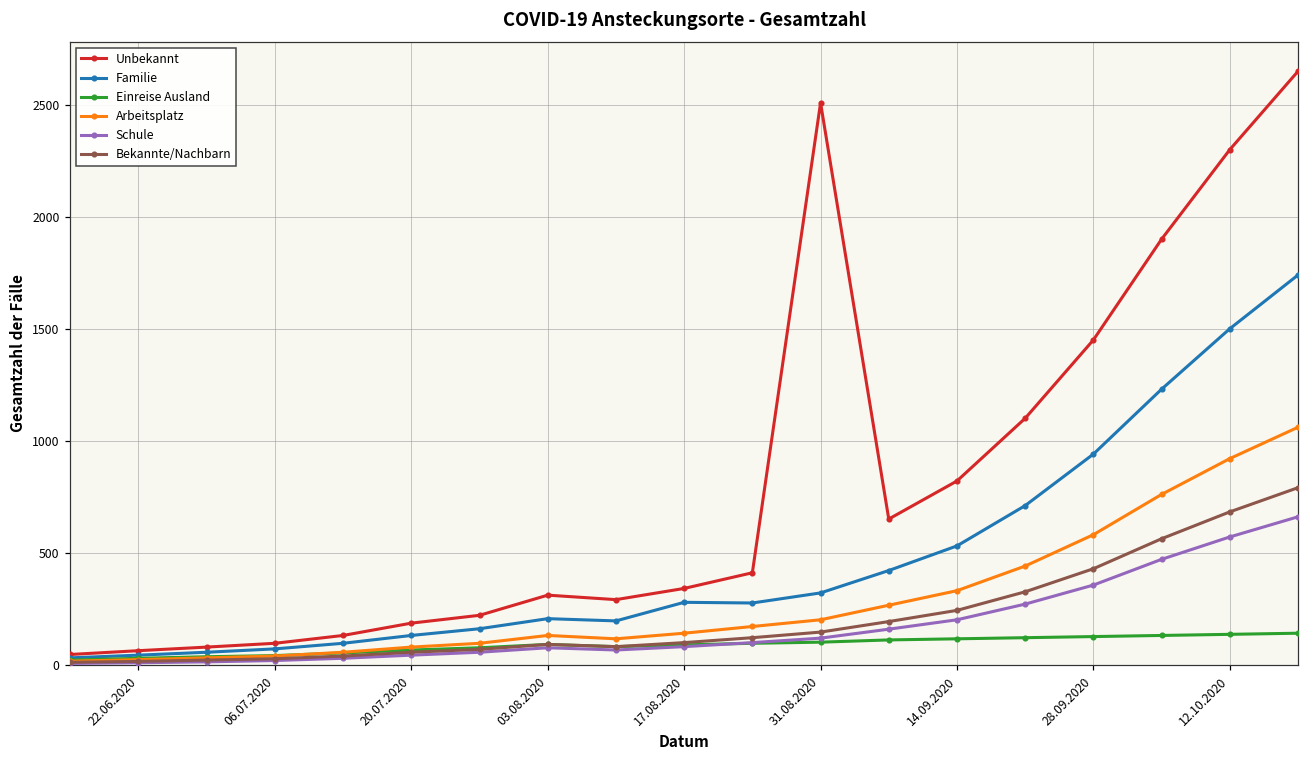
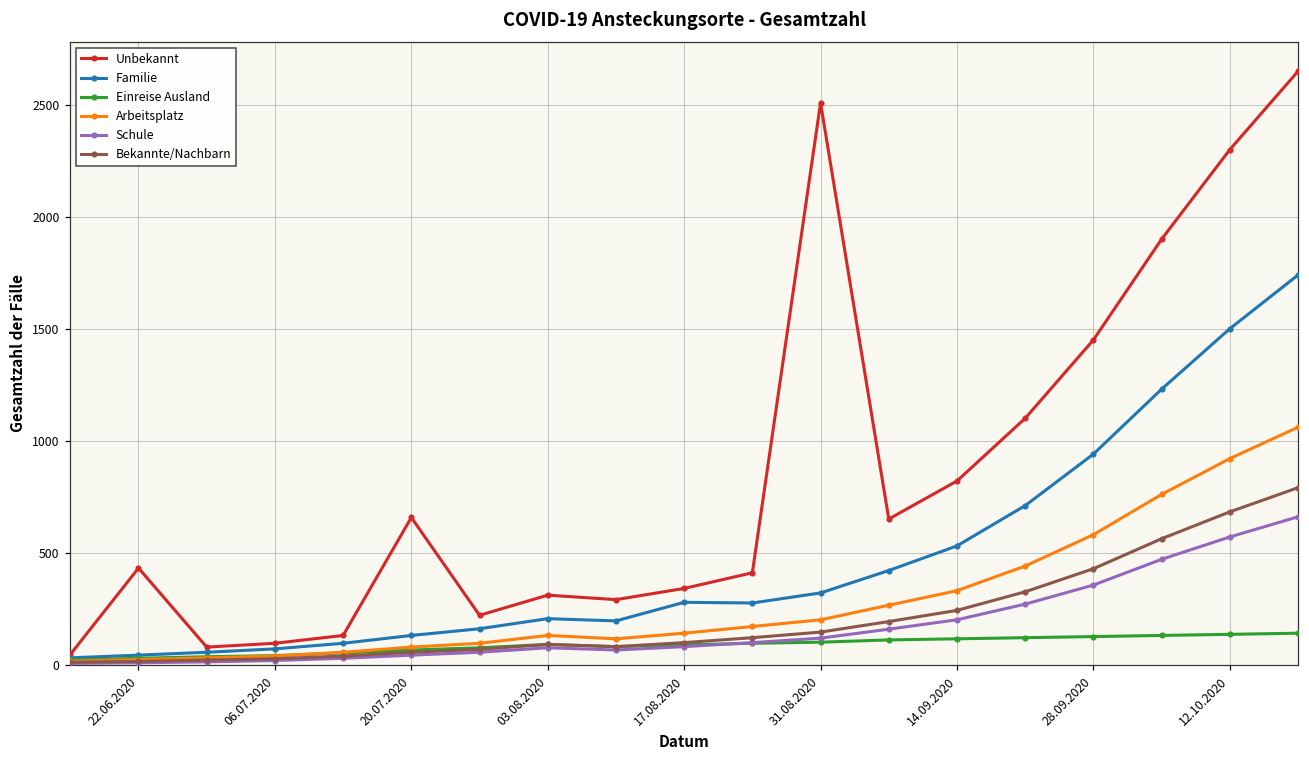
  {
    "Unbekannt": {
-     "22.06.2020": 60,
+     "22.06.2020": 430,
      "06.07.2020": 100,
-     "20.07.2020": 190,
+     "20.07.2020": 660,
      "03.08.2020": 310,
      "17.08.2020": 340,
      "31.08.2020": 2510,
      "14.09.2020": 820,
      "28.09.2020": 1450,
      "12.10.2020": 2300
    },
    "Familie": {
      "22.06.2020": 40,
      "06.07.2020": 70,
      "20.07.2020": 130,
      "03.08.2020": 210,
      "17.08.2020": 280,
      "31.08.2020": 320,
      "14.09.2020": 530,
      "28.09.2020": 940,
      "12.10.2020": 1500
    },
    "Einreise Ausland": {
      "31.08.2020": 100,
      "14.09.2020": 120,
      "28.09.2020": 130,
      "12.10.2020": 140
    },
    "Arbeitsplatz": {
      "20.07.2020": 80,
      "03.08.2020": 130,
      "17.08.2020": 140,
      "31.08.2020": 200,
      "14.09.2020": 330,
      "28.09.2020": 580,
      "12.10.2020": 920
    },
    "Schule": {
      "20.07.2020": 40,
      "03.08.2020": 80,
      "31.08.2020": 120,
      "14.09.2020": 200,
      "28.09.2020": 360,
      "12.10.2020": 570
    },
    "Bekannte/Nachbarn": {
      "31.08.2020": 150,
      "14.09.2020": 240,
      "28.09.2020": 430,
      "12.10.2020": 680
    }
  }
